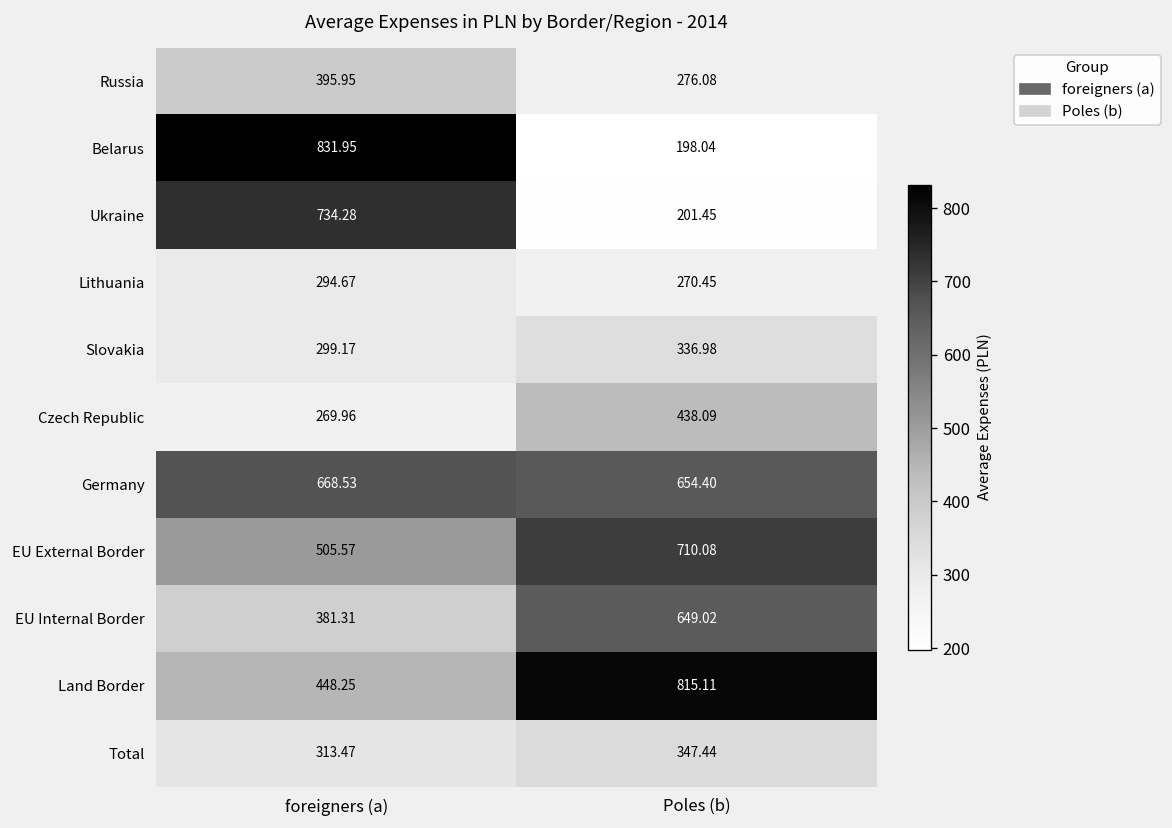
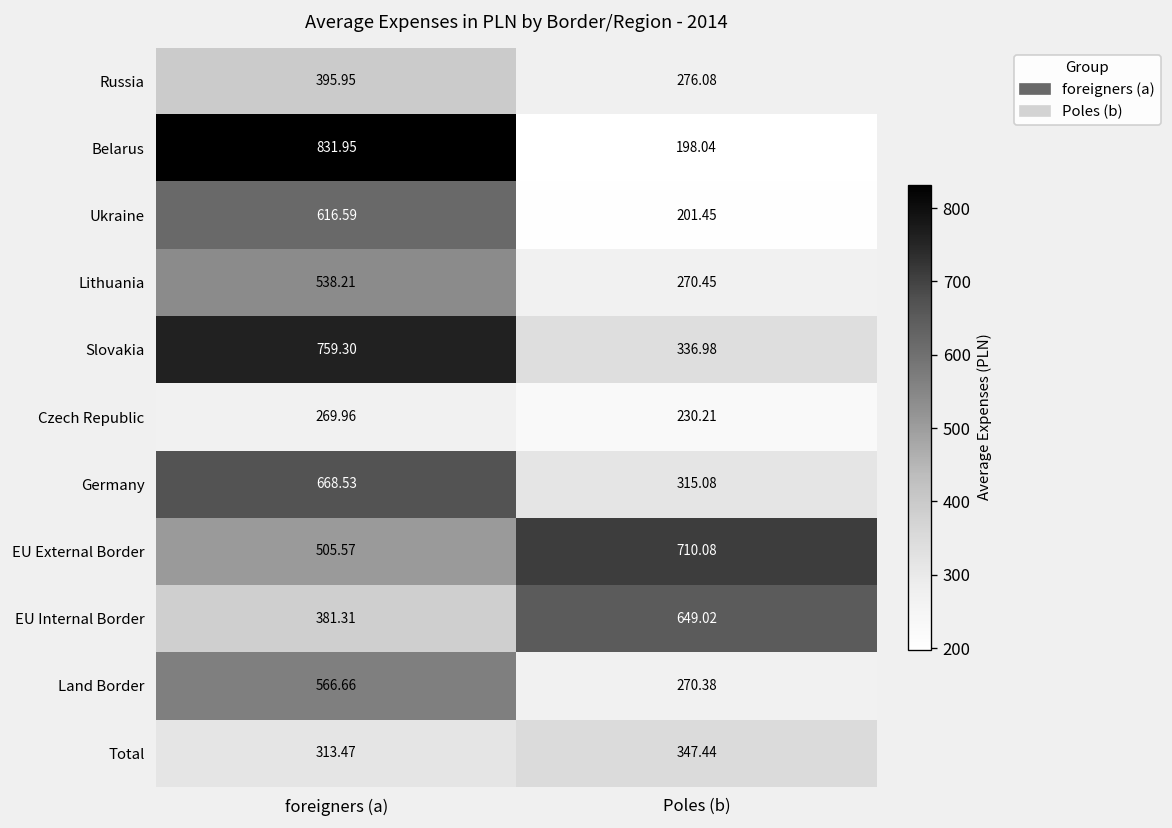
  {
    "Russia": {
      "foreigners (a)": 395.95,
      "Poles (b)": 276.08
    },
    "Belarus": {
      "foreigners (a)": 831.95,
      "Poles (b)": 198.04
    },
    "Ukraine": {
-     "foreigners (a)": 734.28,
+     "foreigners (a)": 616.59,
      "Poles (b)": 201.45
    },
    "Lithuania": {
-     "foreigners (a)": 294.67,
+     "foreigners (a)": 538.21,
      "Poles (b)": 270.45
    },
    "Slovakia": {
-     "foreigners (a)": 299.17,
+     "foreigners (a)": 759.30,
      "Poles (b)": 336.98
    },
    "Czech Republic": {
      "foreigners (a)": 269.96,
-     "Poles (b)": 438.09
+     "Poles (b)": 230.21
    },
    "Germany": {
      "foreigners (a)": 668.53,
-     "Poles (b)": 654.40
+     "Poles (b)": 315.08
    },
    "EU External Border": {
      "foreigners (a)": 505.57,
      "Poles (b)": 710.08
    },
    "EU Internal Border": {
      "foreigners (a)": 381.31,
      "Poles (b)": 649.02
    },
    "Land Border": {
-     "foreigners (a)": 448.25,
-     "Poles (b)": 815.11
+     "foreigners (a)": 566.66,
+     "Poles (b)": 270.38
    },
    "Total": {
      "foreigners (a)": 313.47,
      "Poles (b)": 347.44
    }
  }
